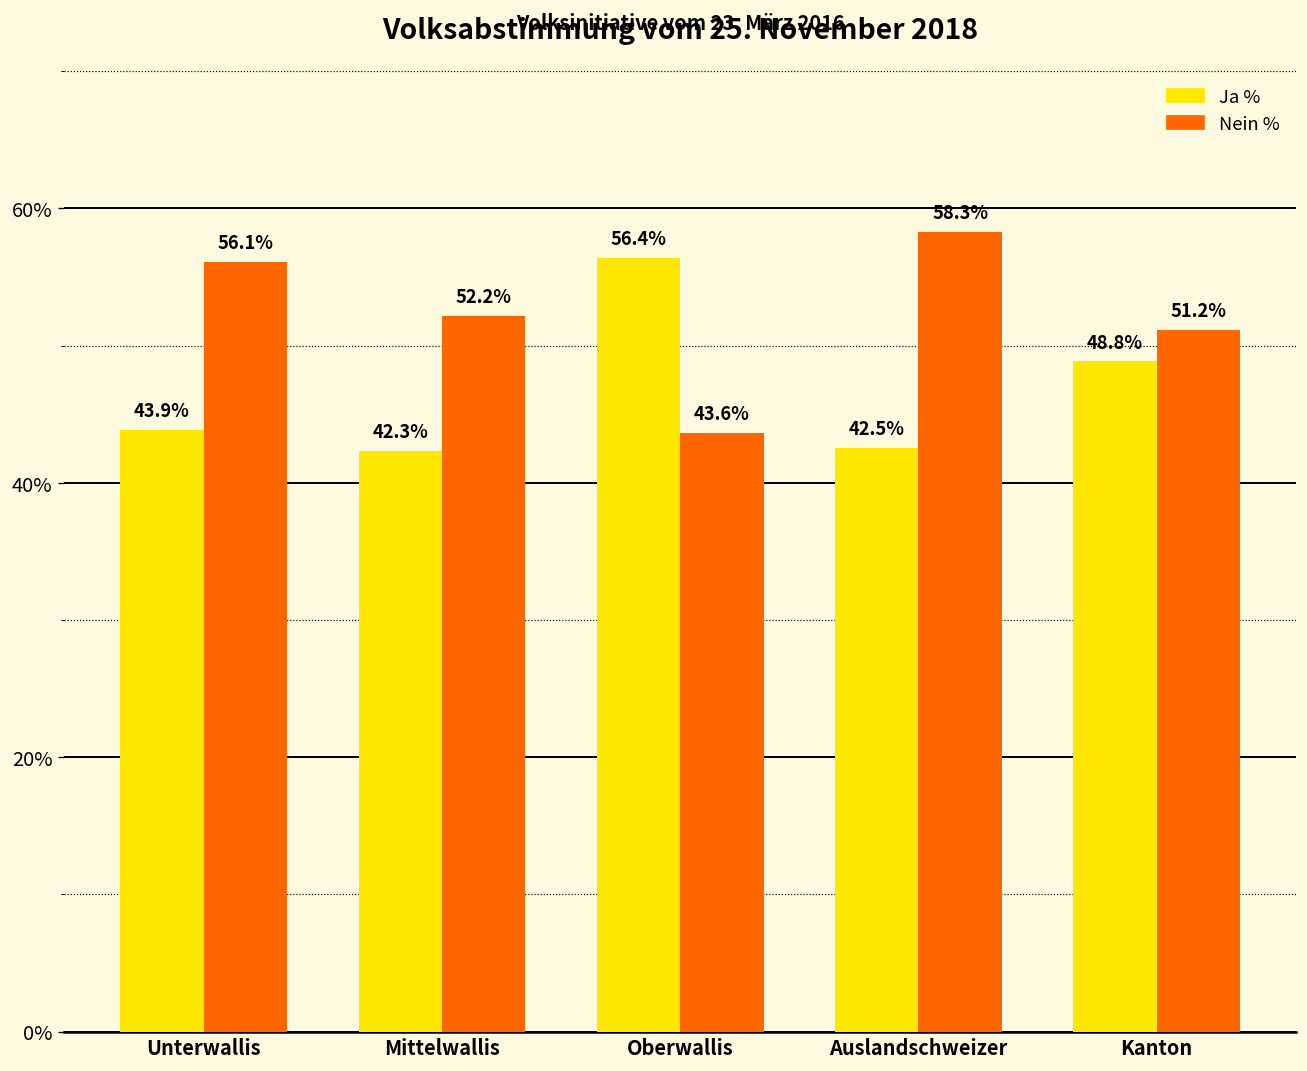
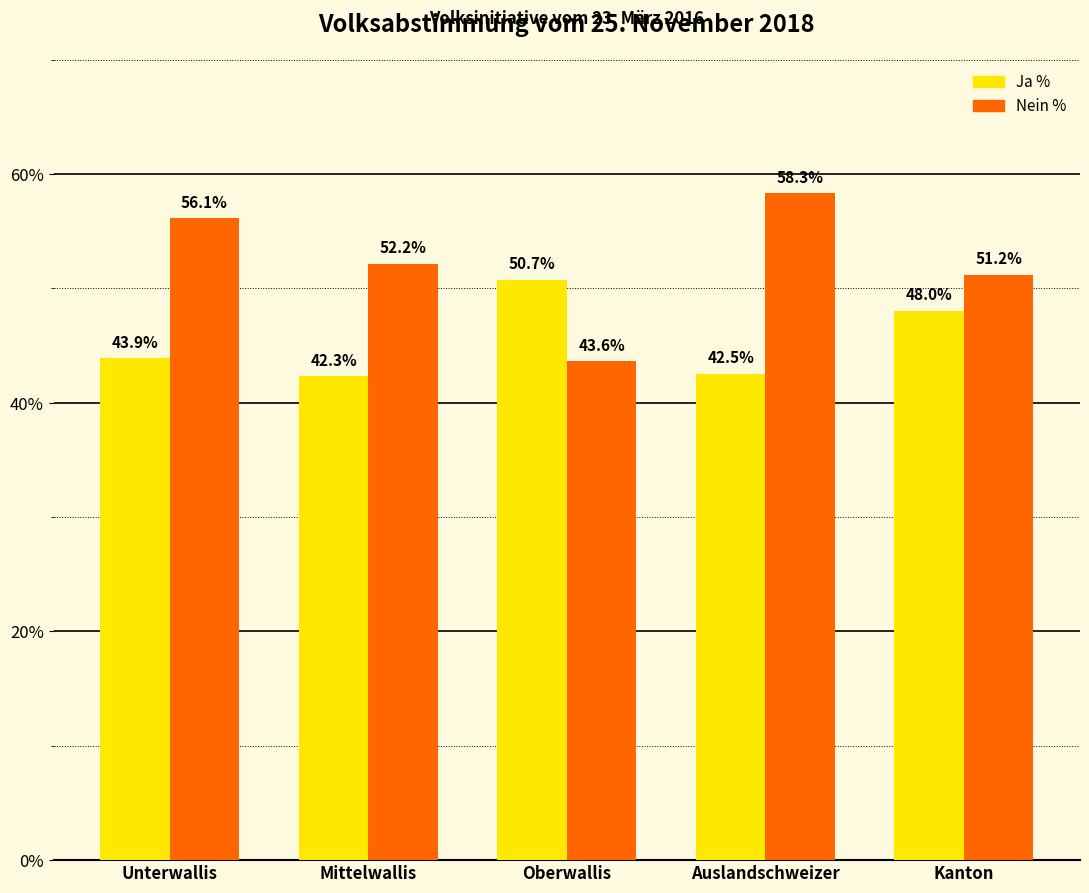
  {
    "Ja %": {
      "Unterwallis": "43.9%",
      "Mittelwallis": "42.3%",
-     "Oberwallis": "56.4%",
+     "Oberwallis": "50.7%",
      "Auslandschweizer": "42.5%",
-     "Kanton": "48.8%"
+     "Kanton": "48.0%"
    },
    "Nein %": {
      "Unterwallis": "56.1%",
      "Mittelwallis": "52.2%",
      "Oberwallis": "43.6%",
      "Auslandschweizer": "58.3%",
      "Kanton": "51.2%"
    }
  }
